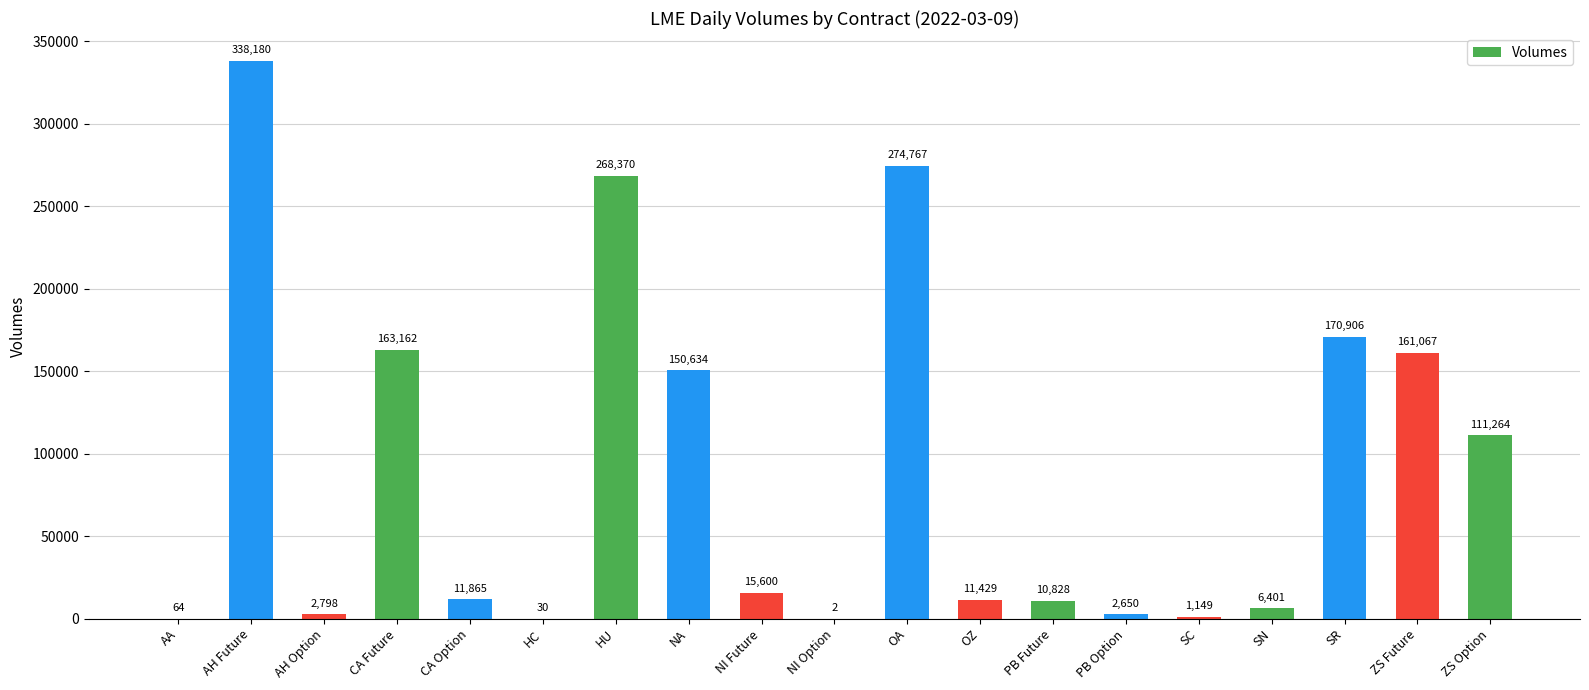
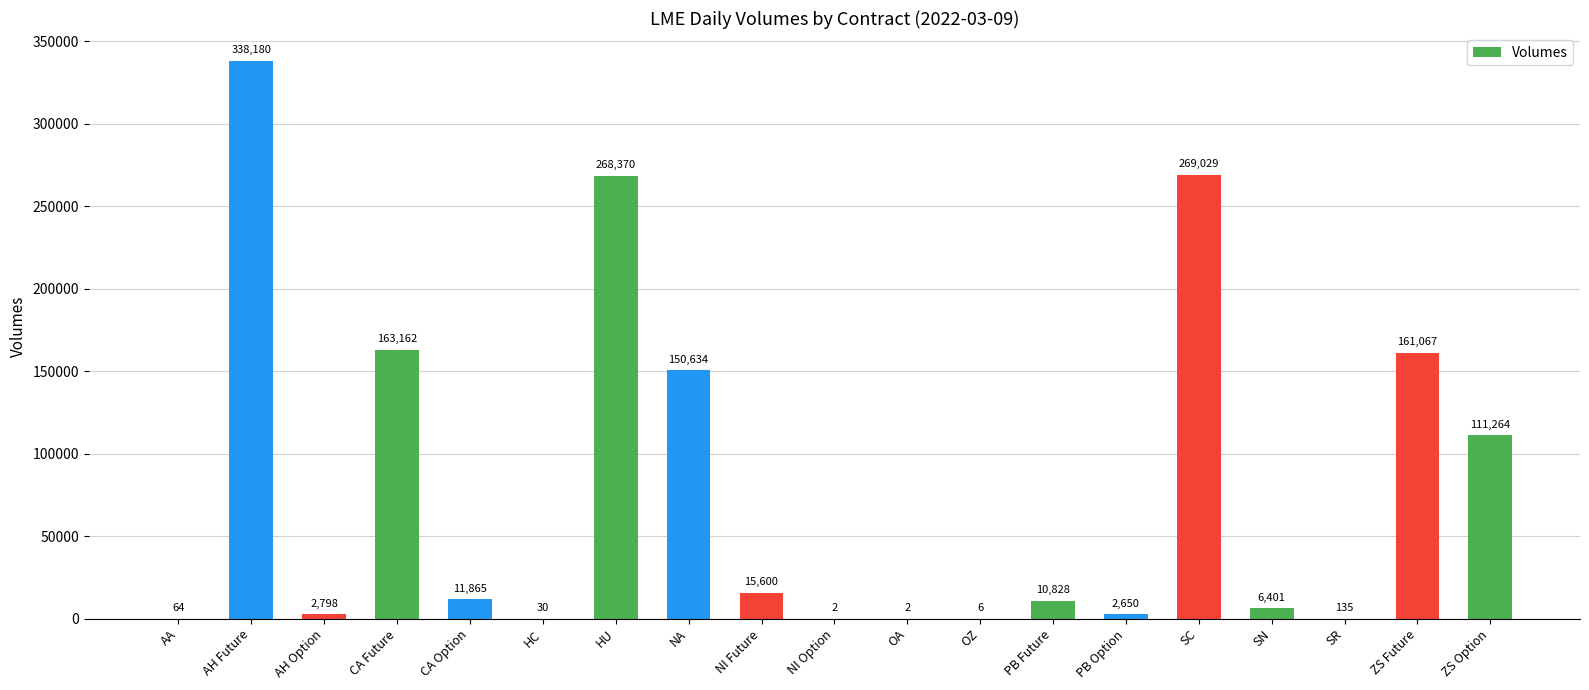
  {
    "AA": "64",
    "AH Future": "338,180",
    "AH Option": "2,798",
    "CA Future": "163,162",
    "CA Option": "11,865",
    "HC": "30",
    "HU": "268,370",
    "NA": "150,634",
    "NI Future": "15,600",
    "NI Option": "2",
-   "OA": "274,767",
-   "OZ": "11,429",
+   "OA": "2",
+   "OZ": "6",
    "PB Future": "10,828",
    "PB Option": "2,650",
-   "SC": "1,149",
+   "SC": "269,029",
    "SN": "6,401",
-   "SR": "170,906",
+   "SR": "135",
    "ZS Future": "161,067",
    "ZS Option": "111,264"
  }
